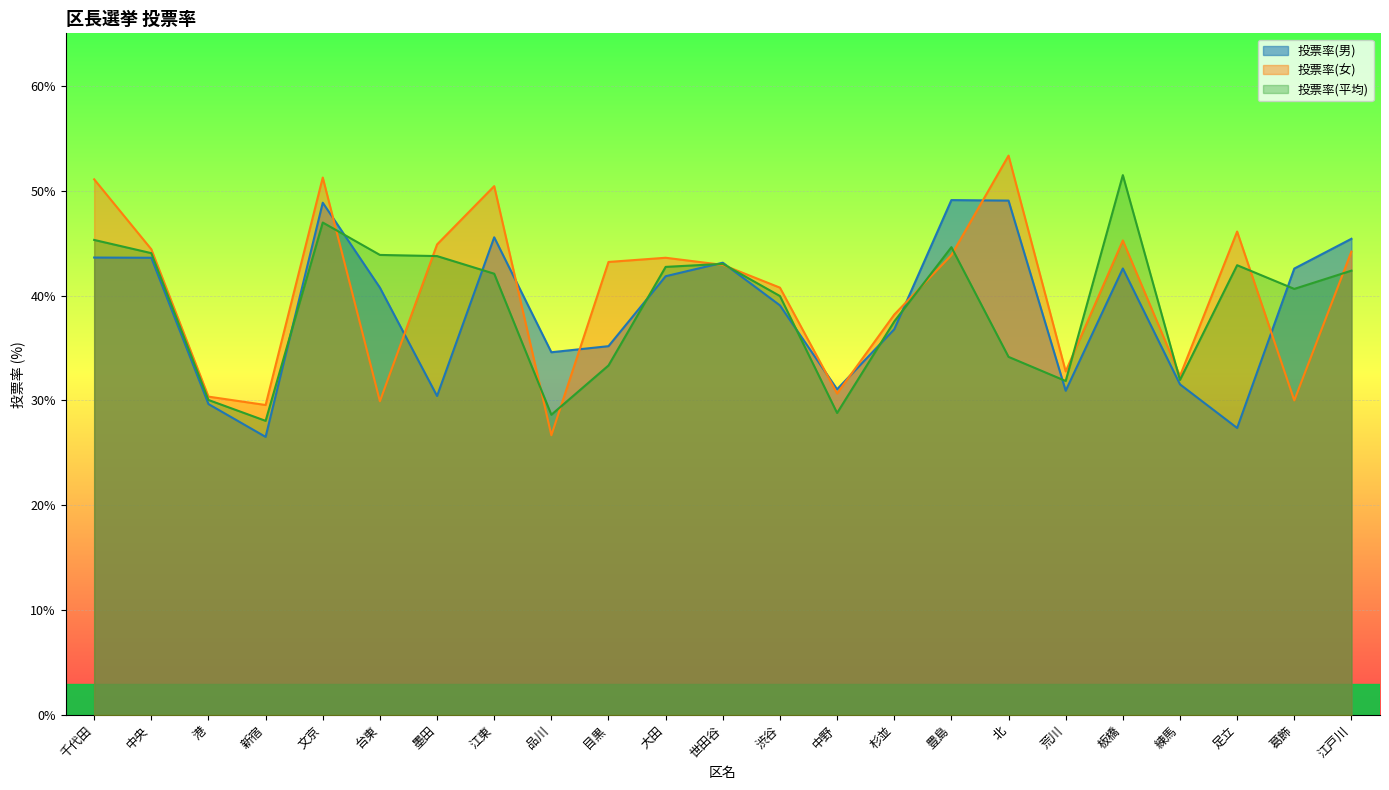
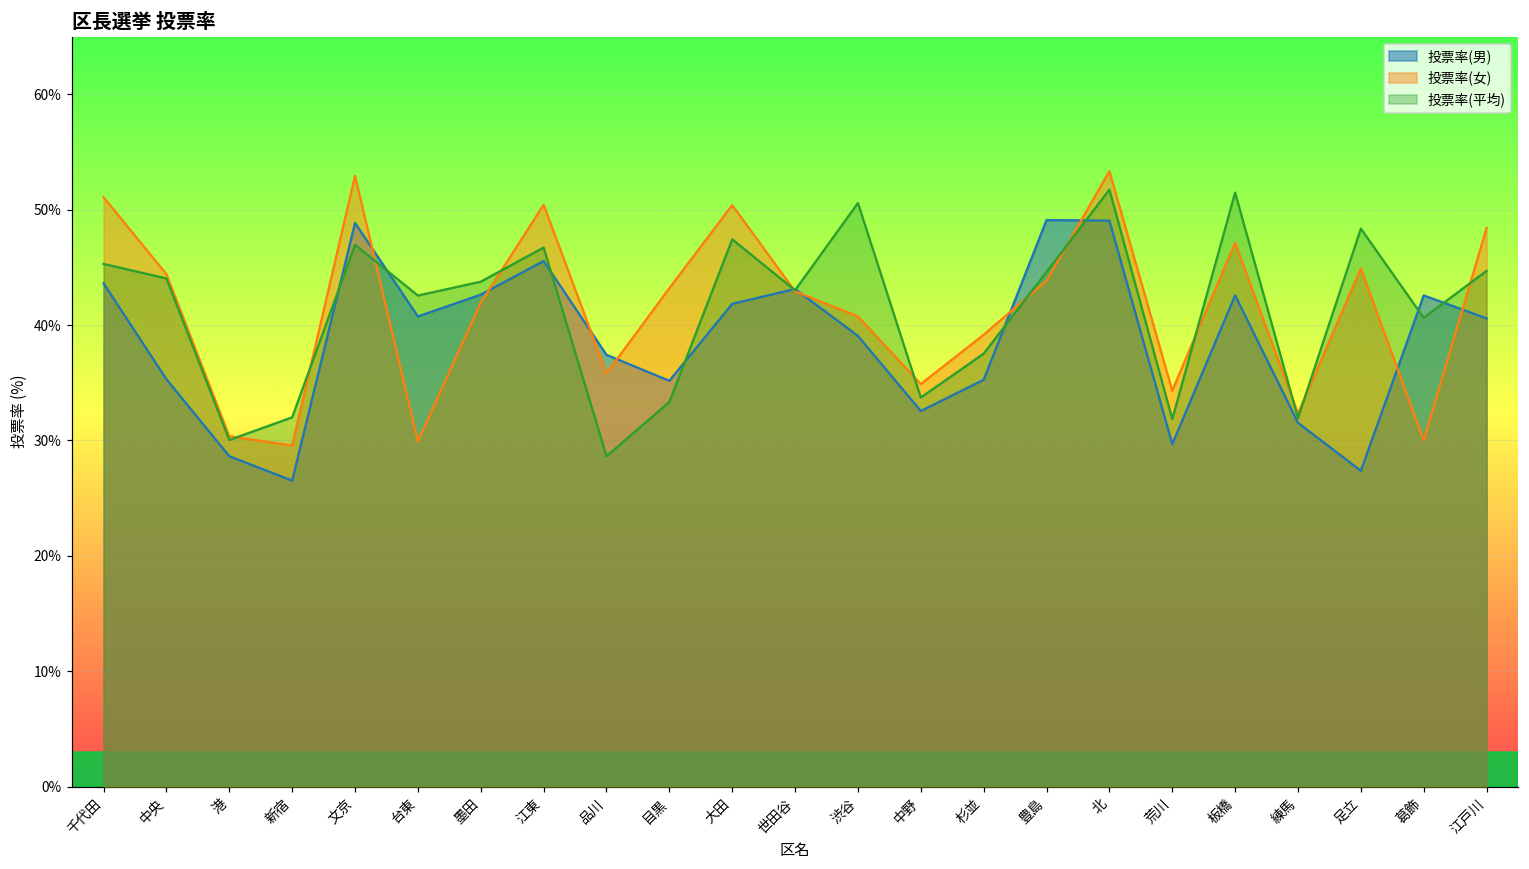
  {
    "投票率(男)": {
      "千代田": "43.6%",
-     "中央": "43.6%",
-     "港": "29.7%",
+     "中央": "35.3%",
+     "港": "28.6%",
      "新宿": "26.5%",
      "文京": "48.9%",
      "台東": "40.8%",
-     "墨田": "30.4%",
+     "墨田": "42.6%",
      "江東": "45.6%",
-     "品川": "34.6%",
+     "品川": "37.4%",
      "目黒": "35.2%",
      "大田": "41.8%",
      "渋谷": "39.1%",
-     "中野": "31.1%",
-     "杉並": "36.8%",
+     "中野": "32.6%",
+     "杉並": "35.3%",
      "豊島": "49.1%",
      "北": "49.1%",
-     "荒川": "30.9%",
+     "荒川": "29.7%",
      "板橋": "42.6%",
      "練馬": "31.5%",
      "足立": "27.4%",
      "葛飾": "42.6%",
-     "江戸川": "45.4%"
+     "江戸川": "40.6%"
    },
    "投票率(女)": {
      "千代田": "51.1%",
      "中央": "44.4%",
      "港": "30.4%",
      "新宿": "29.6%",
-     "文京": "51.3%",
+     "文京": "52.9%",
      "台東": "29.9%",
-     "墨田": "44.9%",
+     "墨田": "41.9%",
      "江東": "50.4%",
-     "品川": "26.7%",
+     "品川": "35.8%",
      "目黒": "43.2%",
-     "大田": "43.6%",
+     "大田": "50.4%",
      "渋谷": "40.8%",
-     "中野": "30.7%",
-     "杉並": "38.2%",
+     "中野": "34.9%",
+     "杉並": "39.2%",
      "豊島": "43.9%",
      "北": "53.3%",
-     "荒川": "32.8%",
-     "板橋": "45.3%",
+     "荒川": "34.3%",
+     "板橋": "47.1%",
      "練馬": "32.3%",
-     "足立": "46.1%",
+     "足立": "44.9%",
      "葛飾": "30.0%",
-     "江戸川": "44.2%"
+     "江戸川": "48.4%"
    },
    "投票率(平均)": {
      "千代田": "45.3%",
      "中央": "44.0%",
      "港": "30.0%",
-     "新宿": "28.1%",
+     "新宿": "32.0%",
      "文京": "47.0%",
-     "台東": "43.9%",
+     "台東": "42.6%",
      "墨田": "43.8%",
-     "江東": "42.1%",
+     "江東": "46.7%",
      "品川": "28.6%",
      "目黒": "33.3%",
-     "大田": "42.7%",
-     "渋谷": "40.0%",
-     "中野": "28.8%",
+     "大田": "47.4%",
+     "渋谷": "50.6%",
+     "中野": "33.7%",
      "杉並": "37.5%",
      "豊島": "44.6%",
-     "北": "34.2%",
+     "北": "51.7%",
      "荒川": "31.9%",
      "板橋": "51.5%",
      "練馬": "32.0%",
-     "足立": "42.9%",
+     "足立": "48.4%",
      "葛飾": "40.6%",
-     "江戸川": "42.4%"
+     "江戸川": "44.7%"
    }
  }
